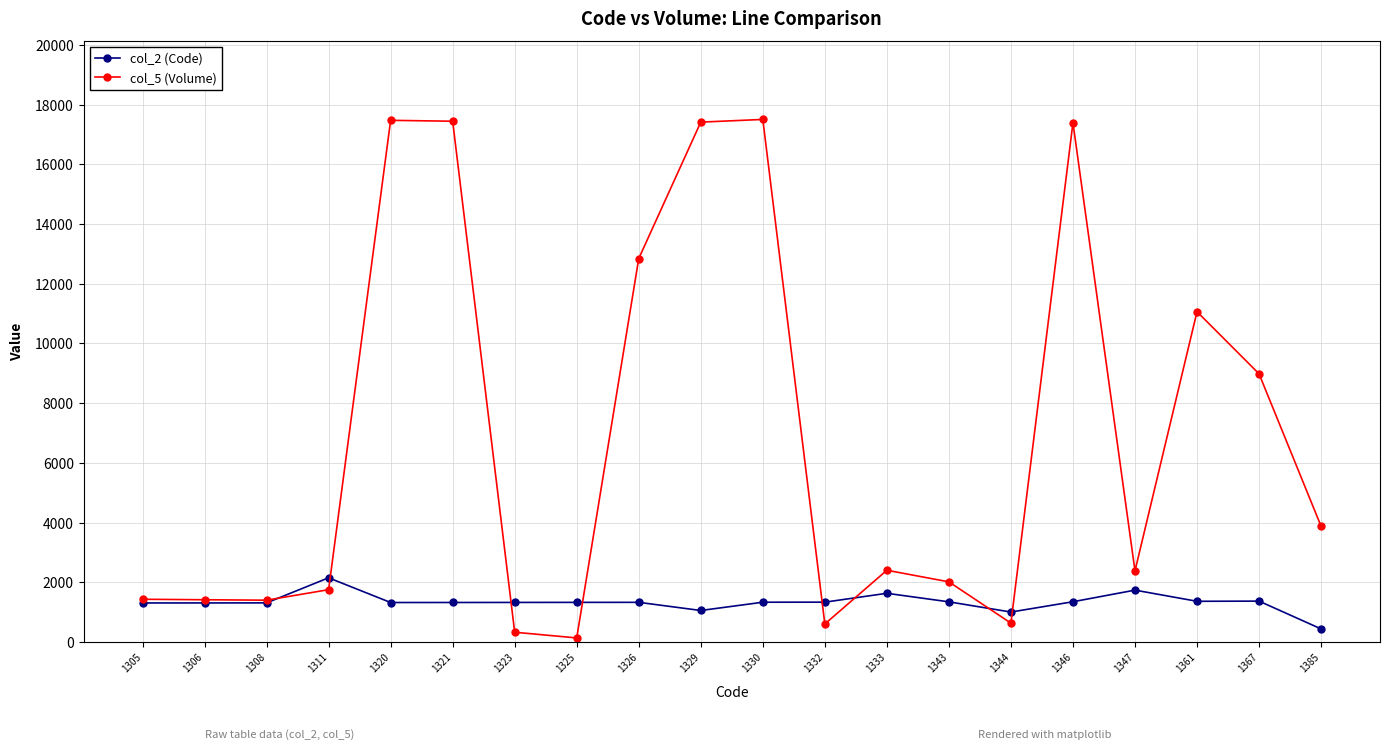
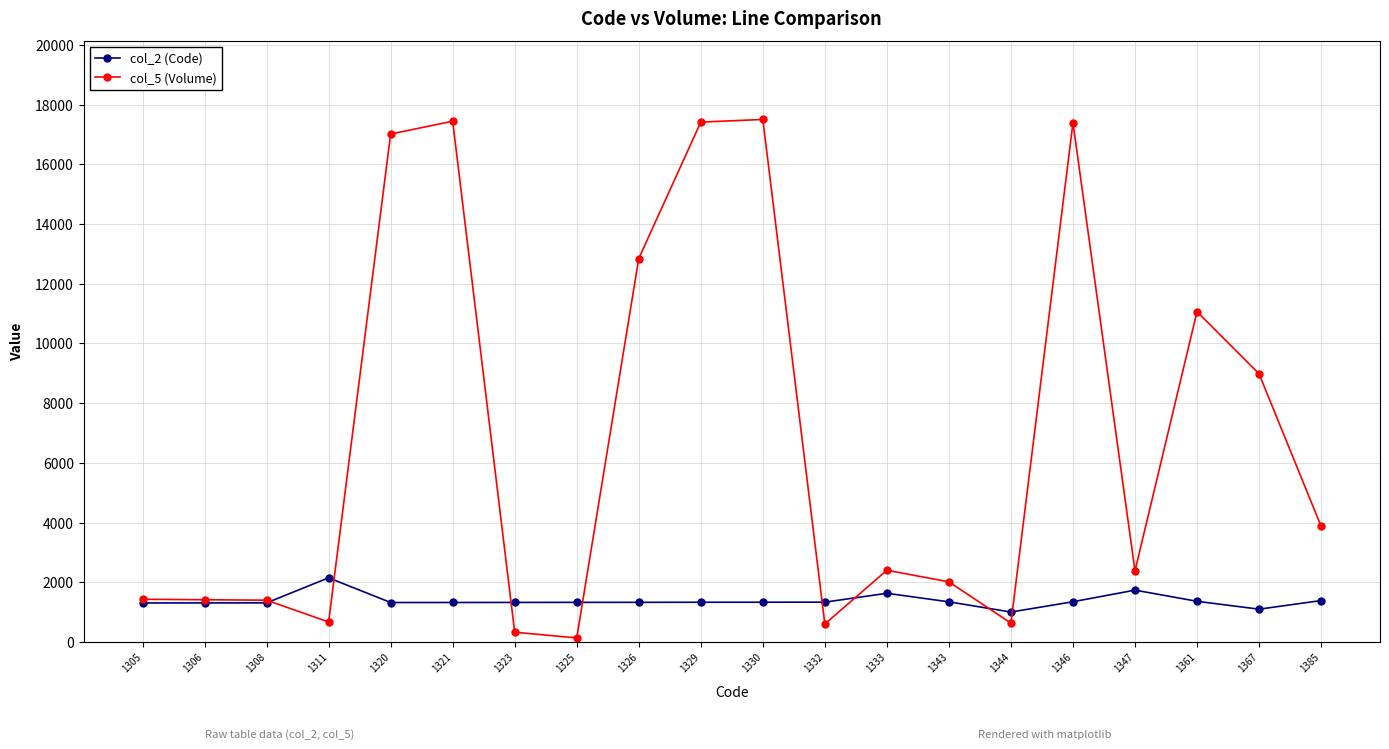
  {
    "col_2 (Code)": {
      "1305": 1300,
      "1306": 1300,
      "1308": 1300,
      "1311": 2100,
      "1320": 1300,
      "1321": 1300,
      "1323": 1300,
      "1325": 1300,
      "1326": 1300,
-     "1329": 1100,
+     "1329": 1300,
      "1330": 1300,
      "1332": 1300,
      "1333": 1600,
      "1343": 1300,
      "1344": 1000,
      "1346": 1300,
      "1347": 1700,
      "1361": 1400,
-     "1367": 1400,
-     "1385": 400
+     "1367": 1100,
+     "1385": 1400
    },
    "col_5 (Volume)": {
      "1305": 1400,
      "1306": 1400,
      "1308": 1400,
-     "1311": 1800,
-     "1320": 17500,
+     "1311": 700,
+     "1320": 17000,
      "1321": 17400,
      "1323": 300,
      "1325": 100,
      "1326": 12800,
      "1329": 17400,
      "1330": 17500,
      "1332": 600,
      "1333": 2400,
      "1343": 2000,
      "1344": 600,
      "1346": 17400,
      "1347": 2400,
      "1361": 11100,
      "1367": 9000,
      "1385": 3900
    }
  }
